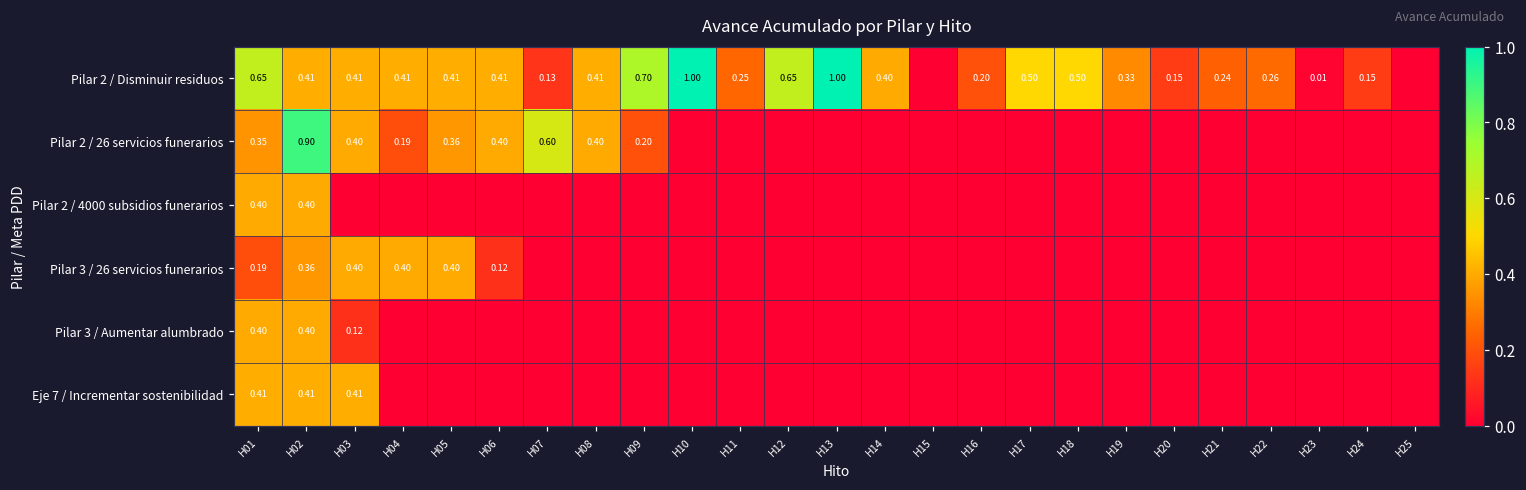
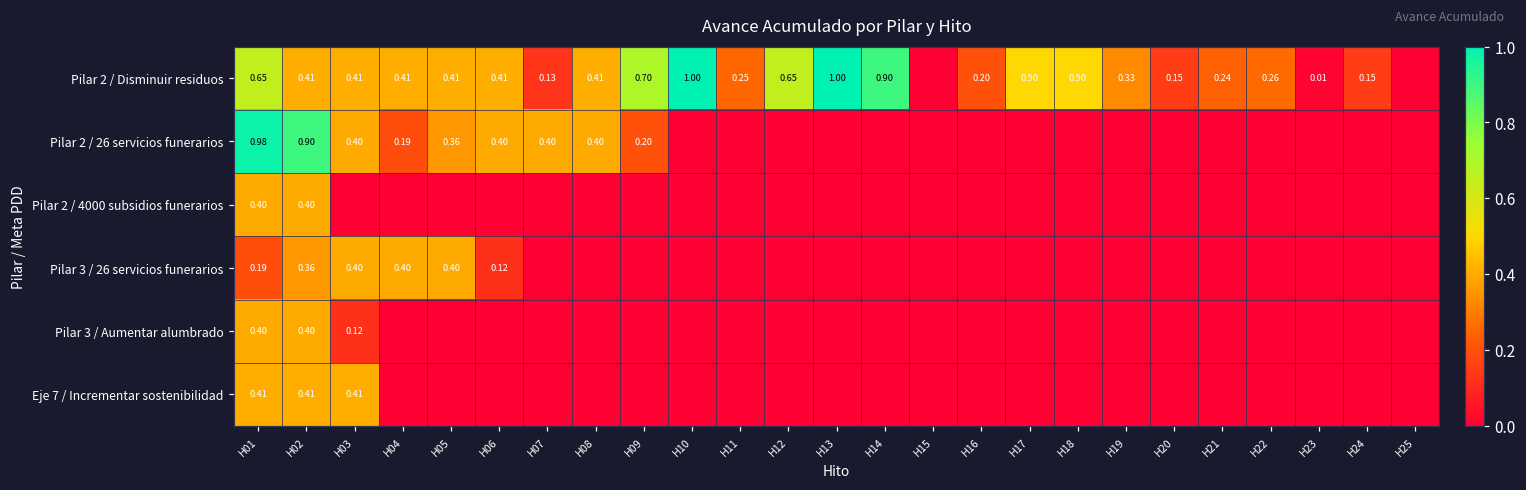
  {
    "Pilar 2 / Disminuir residuos": {
      "H01": 0.65,
      "H02": 0.41,
      "H03": 0.41,
      "H04": 0.41,
      "H05": 0.41,
      "H06": 0.41,
      "H07": 0.13,
      "H08": 0.41,
      "H09": 0.70,
      "H10": 1.00,
      "H11": 0.25,
      "H12": 0.65,
      "H13": 1.00,
-     "H14": 0.40,
+     "H14": 0.90,
      "H16": 0.20,
      "H17": 0.50,
      "H18": 0.50,
      "H19": 0.33,
      "H20": 0.15,
      "H21": 0.24,
      "H22": 0.26,
      "H23": 0.01,
      "H24": 0.15
    },
    "Pilar 2 / 26 servicios funerarios": {
-     "H01": 0.35,
+     "H01": 0.98,
      "H02": 0.90,
      "H03": 0.40,
      "H04": 0.19,
      "H05": 0.36,
      "H06": 0.40,
-     "H07": 0.60,
+     "H07": 0.40,
      "H08": 0.40,
      "H09": 0.20
    },
    "Pilar 2 / 4000 subsidios funerarios": {
      "H01": 0.40,
      "H02": 0.40
    },
    "Pilar 3 / 26 servicios funerarios": {
      "H01": 0.19,
      "H02": 0.36,
      "H03": 0.40,
      "H04": 0.40,
      "H05": 0.40,
      "H06": 0.12
    },
    "Pilar 3 / Aumentar alumbrado": {
      "H01": 0.40,
      "H02": 0.40,
      "H03": 0.12
    },
    "Eje 7 / Incrementar sostenibilidad": {
      "H01": 0.41,
      "H02": 0.41,
      "H03": 0.41
    }
  }
